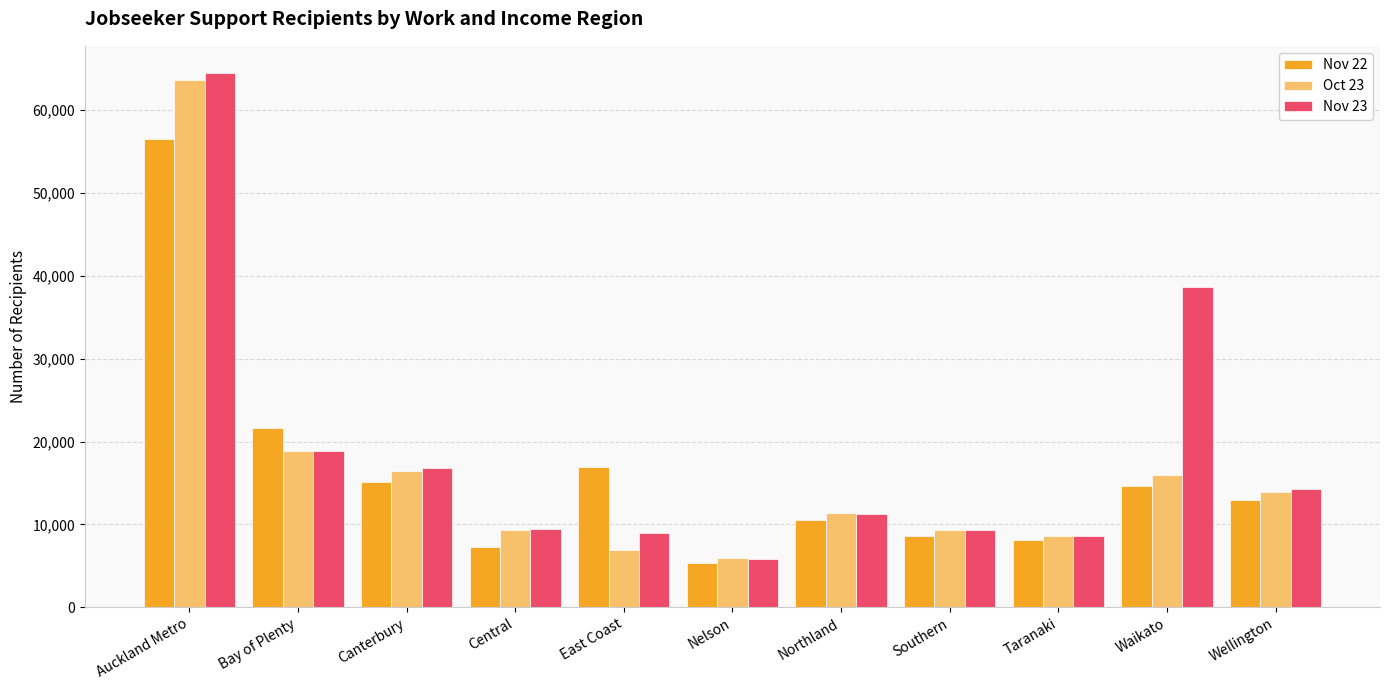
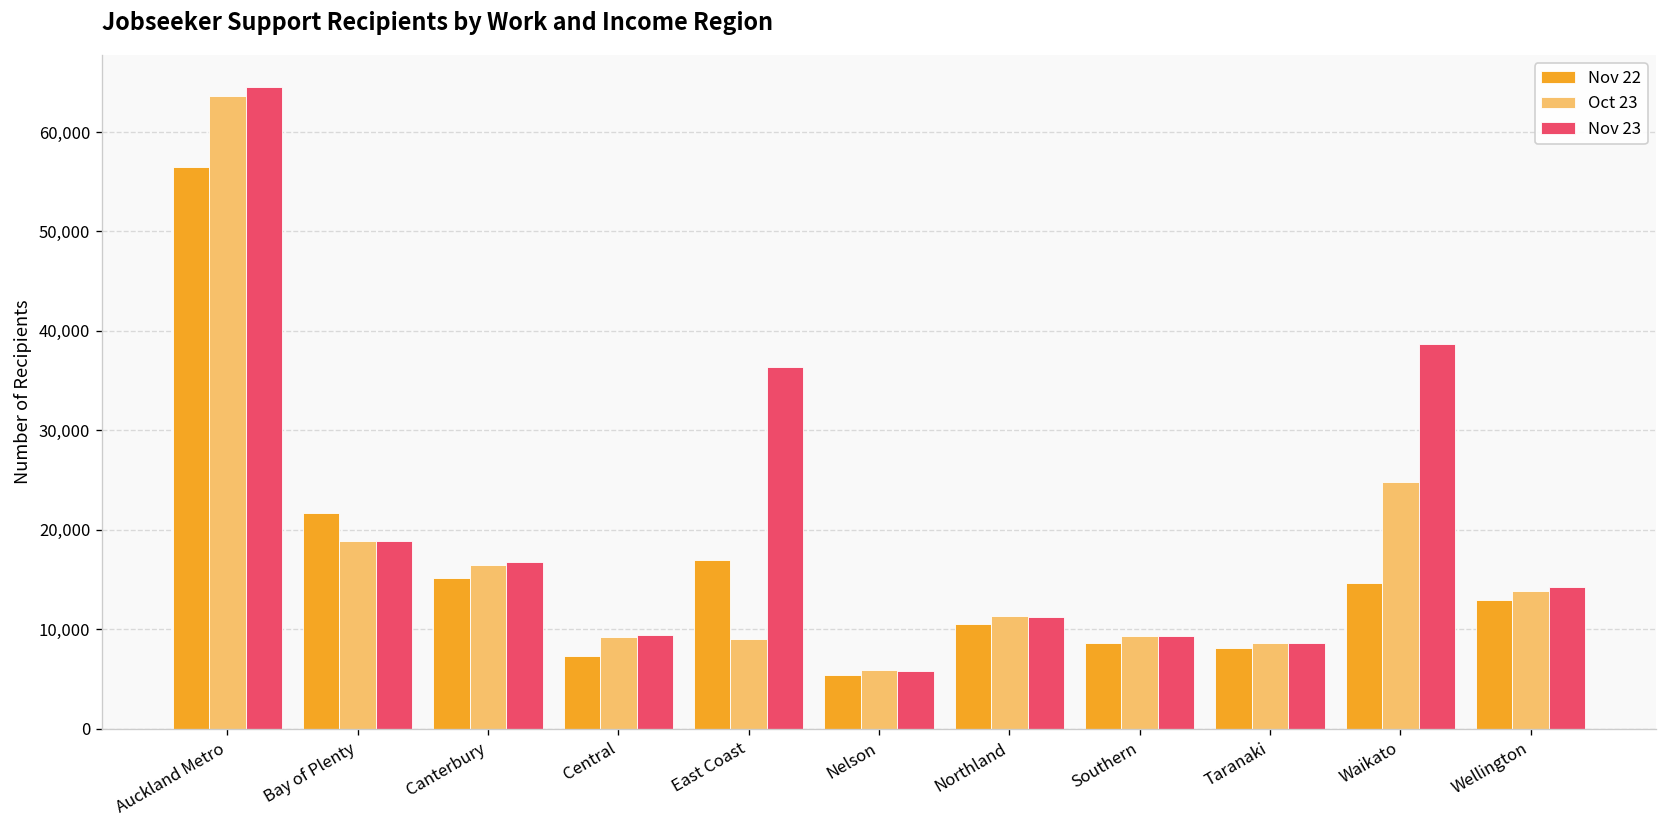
  {
    "Nov 22": {
      "Auckland Metro": "56,000",
      "Bay of Plenty": "22,000",
      "Canterbury": "15,000",
      "Central": "7,000",
      "East Coast": "17,000",
      "Nelson": "5,000",
      "Northland": "11,000",
      "Southern": "9,000",
      "Taranaki": "8,000",
      "Waikato": "15,000",
      "Wellington": "13,000"
    },
    "Oct 23": {
      "Auckland Metro": "64,000",
      "Bay of Plenty": "19,000",
      "Canterbury": "16,000",
      "Central": "9,000",
-     "East Coast": "7,000",
+     "East Coast": "9,000",
      "Nelson": "6,000",
      "Northland": "11,000",
      "Southern": "9,000",
      "Taranaki": "9,000",
-     "Waikato": "16,000",
+     "Waikato": "25,000",
      "Wellington": "14,000"
    },
    "Nov 23": {
      "Auckland Metro": "65,000",
      "Bay of Plenty": "19,000",
      "Canterbury": "17,000",
      "Central": "9,000",
-     "East Coast": "9,000",
+     "East Coast": "36,000",
      "Nelson": "6,000",
      "Northland": "11,000",
      "Southern": "9,000",
      "Taranaki": "9,000",
      "Waikato": "39,000",
      "Wellington": "14,000"
    }
  }
